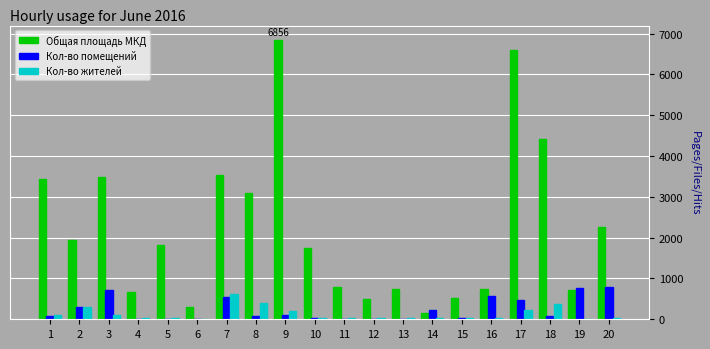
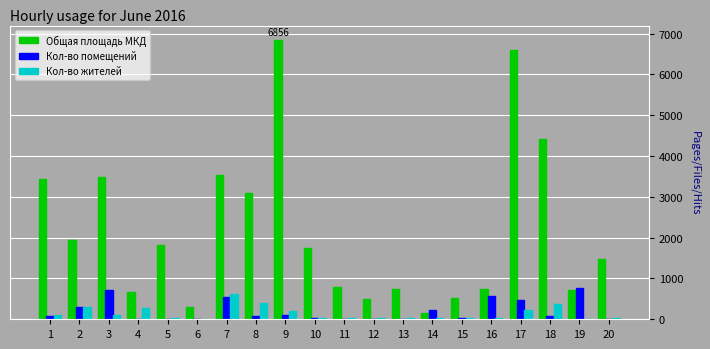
  {
    "Общая площадь МКД": {
      "1": 3400,
      "2": 1900,
      "3": 3500,
      "4": 700,
      "5": 1800,
      "6": 300,
      "7": 3500,
      "8": 3100,
      "10": 1700,
      "11": 800,
      "12": 500,
      "13": 700,
      "14": 200,
      "15": 500,
      "16": 700,
      "17": 6600,
      "18": 4400,
      "19": 700,
-     "20": 2300
+     "20": 1500
    },
    "Кол-во помещений": {
      "1": 100,
      "2": 300,
      "3": 700,
      "7": 600,
      "8": 100,
      "9": 100,
      "14": 200,
      "16": 600,
      "17": 500,
      "18": 100,
      "19": 800,
-     "20": 800
+     "20": 0
    },
    "Кол-во жителей": {
      "1": 100,
      "2": 300,
      "3": 100,
-     "4": 0,
+     "4": 300,
      "7": 600,
      "8": 400,
      "9": 200,
      "17": 200,
      "18": 400
    }
  }
